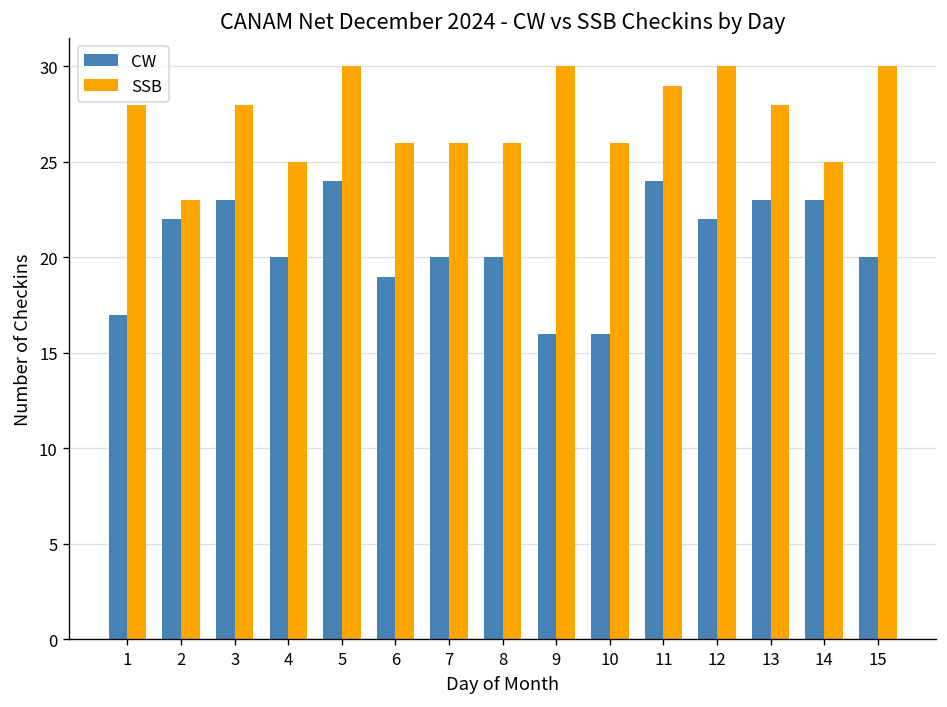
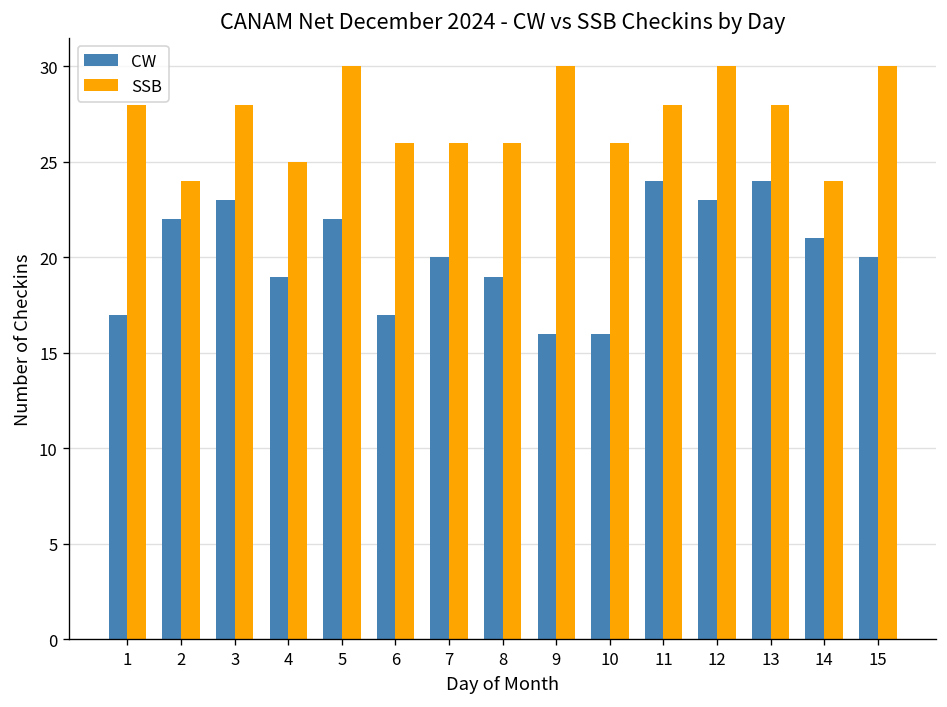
  {
    "CW": {
      "1": 17,
      "2": 22,
      "3": 23,
-     "4": 20,
-     "5": 24,
-     "6": 19,
+     "4": 19,
+     "5": 22,
+     "6": 17,
      "7": 20,
-     "8": 20,
+     "8": 19,
      "9": 16,
      "10": 16,
      "11": 24,
-     "12": 22,
-     "13": 23,
-     "14": 23,
+     "12": 23,
+     "13": 24,
+     "14": 21,
      "15": 20
    },
    "SSB": {
      "1": 28,
-     "2": 23,
+     "2": 24,
      "3": 28,
      "4": 25,
      "5": 30,
      "6": 26,
      "7": 26,
      "8": 26,
      "9": 30,
      "10": 26,
-     "11": 29,
+     "11": 28,
      "12": 30,
      "13": 28,
-     "14": 25,
+     "14": 24,
      "15": 30
    }
  }
